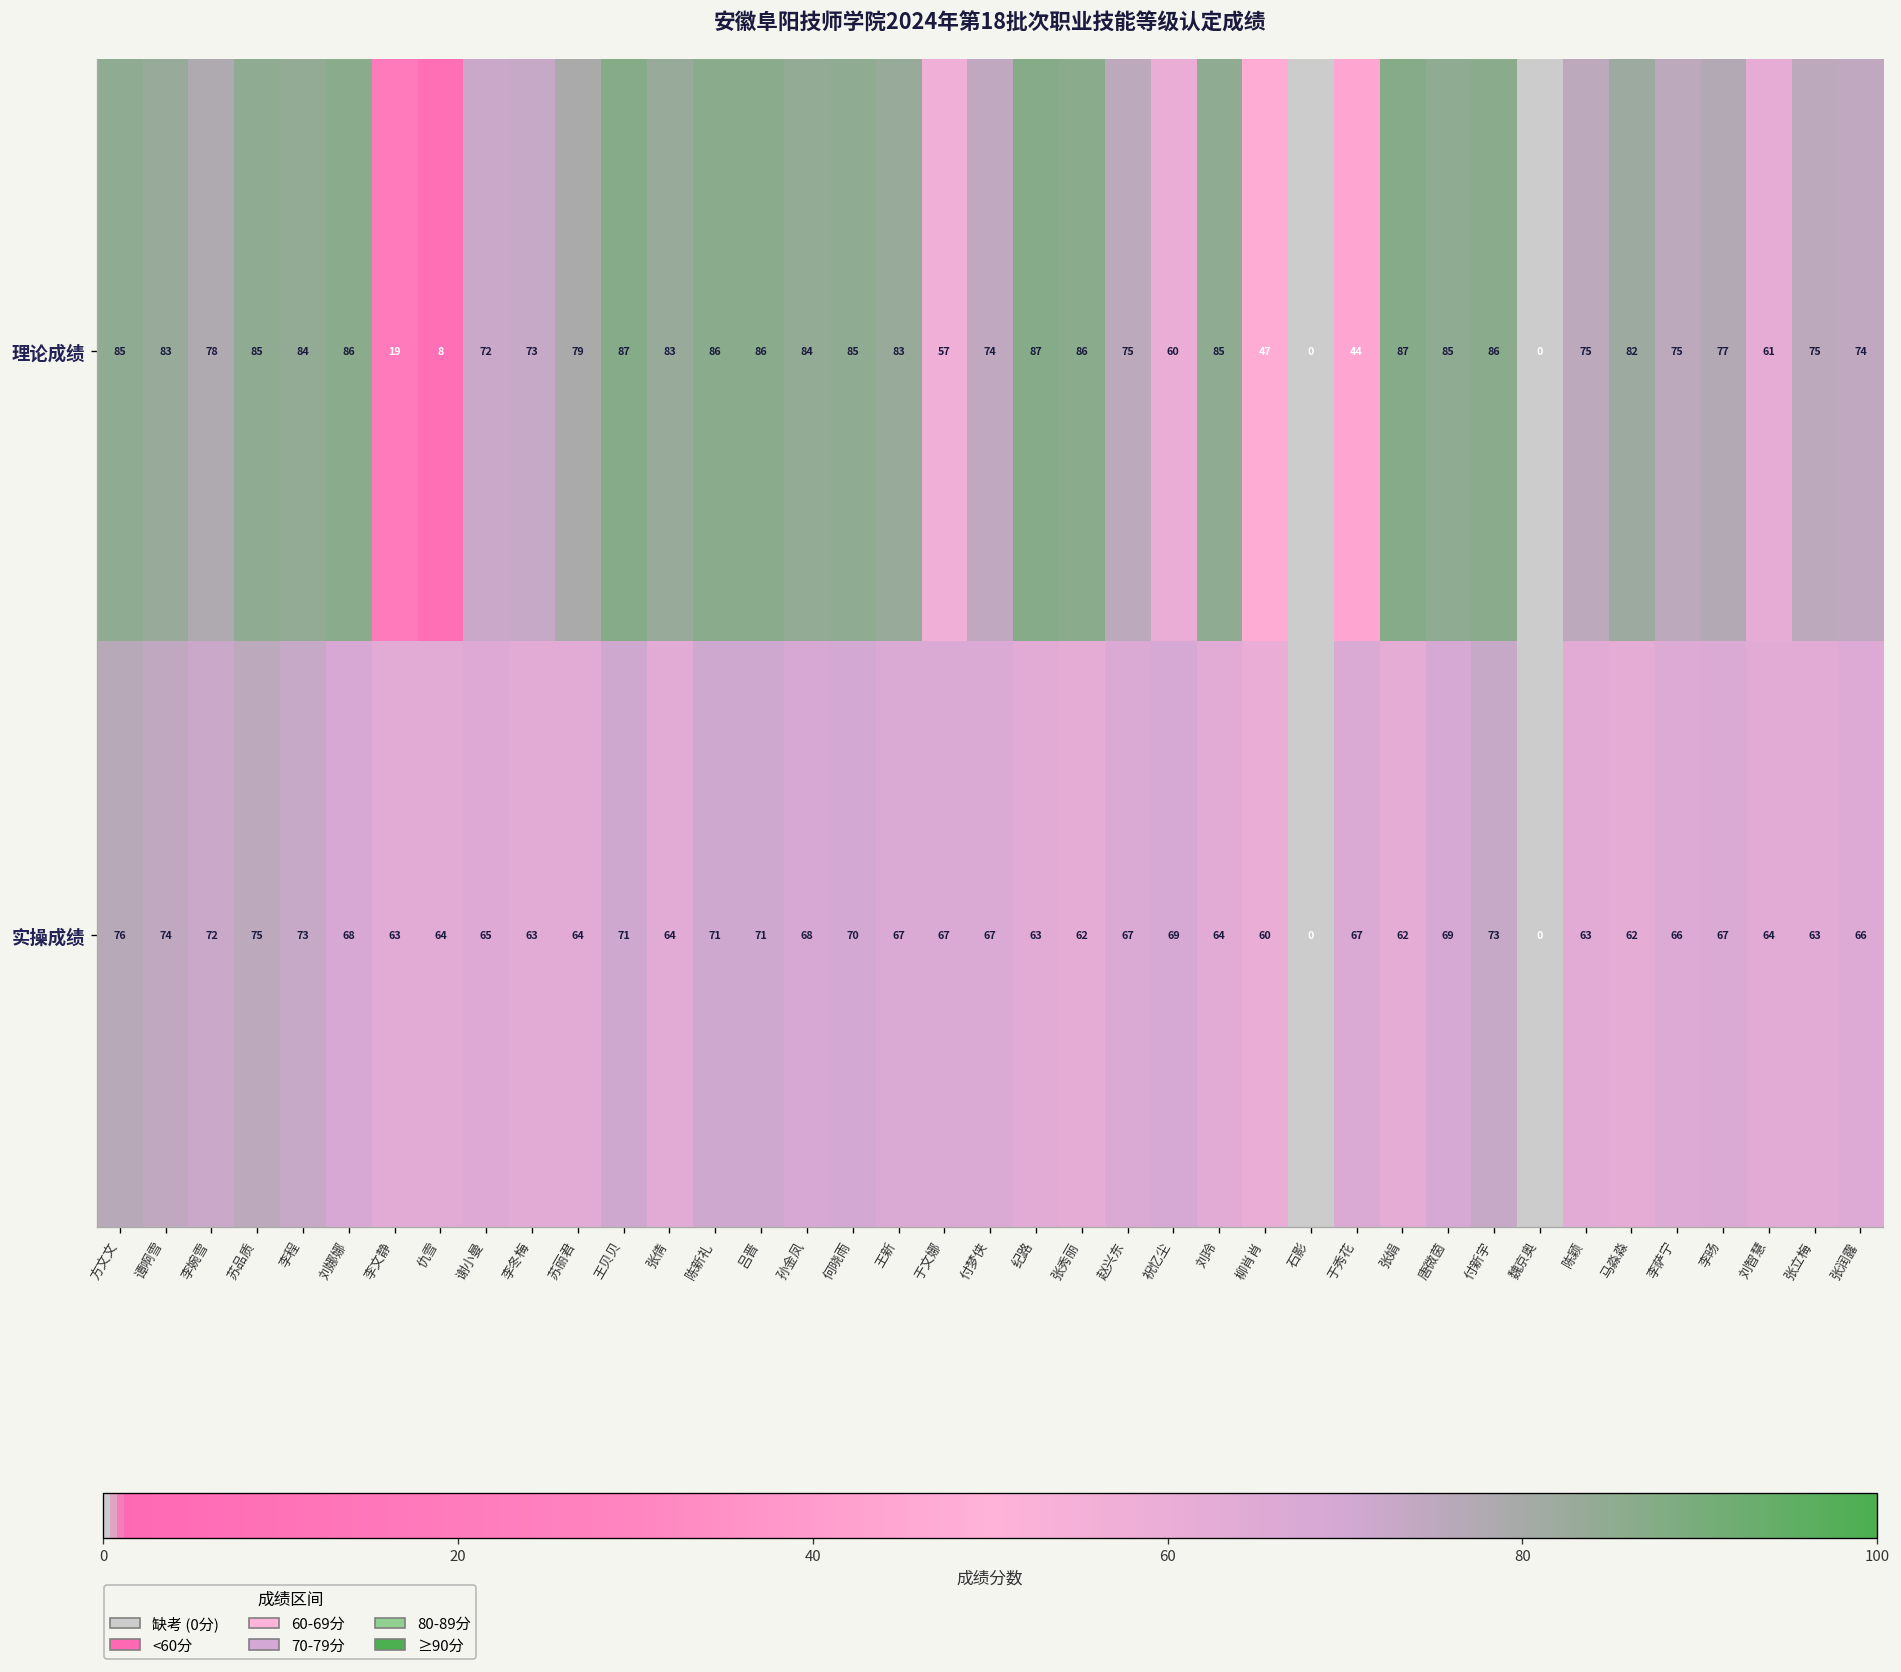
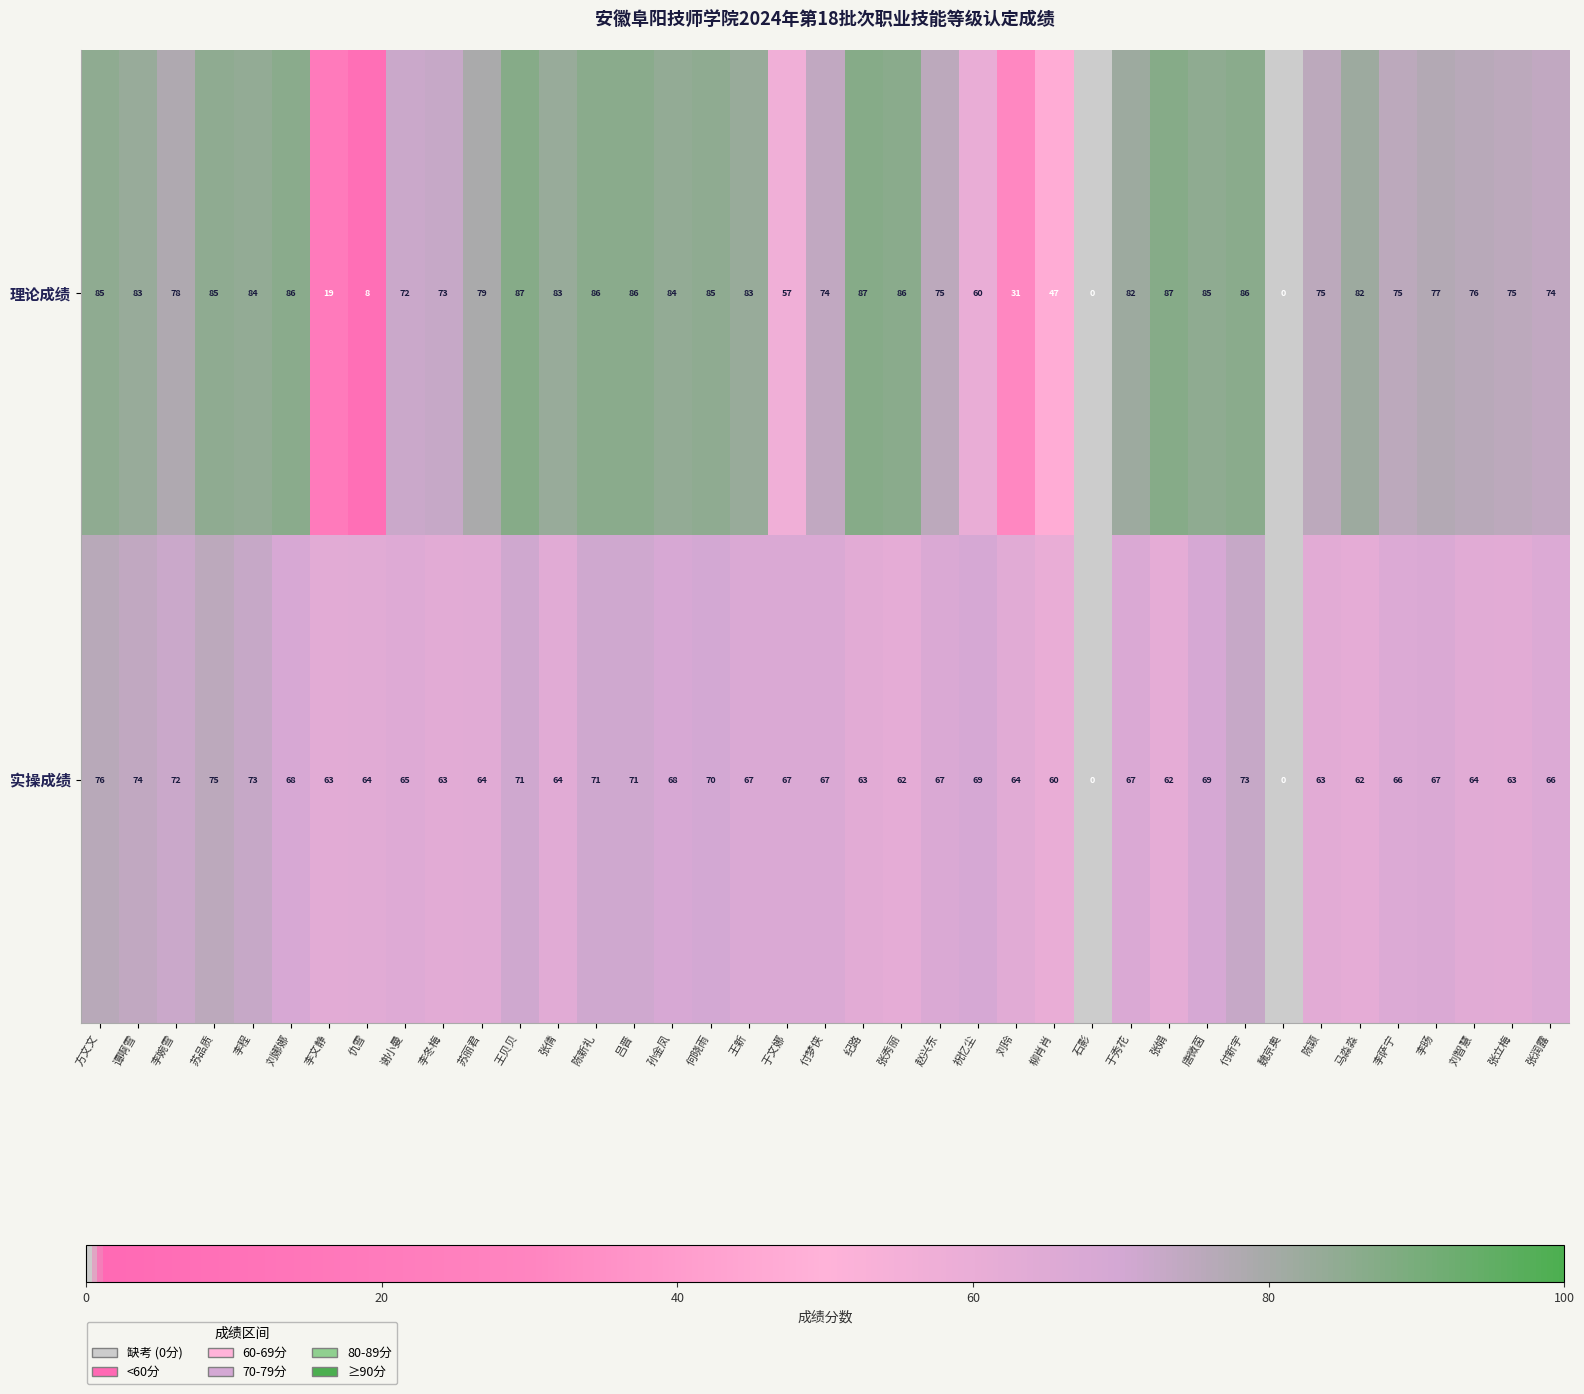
  {
    "理论成绩": {
      "方文文": 85,
      "谭啊雪": 83,
      "李婉雪": 78,
      "苏品质": 85,
      "李程": 84,
      "刘娜娜": 86,
      "李文静": 19,
      "仇雪": 8,
      "谢小曼": 72,
      "李冬梅": 73,
      "苏丽君": 79,
      "王贝贝": 87,
      "张倩": 83,
      "陈新礼": 86,
      "吕晋": 86,
      "孙金凤": 84,
      "何晓雨": 85,
      "王新": 83,
      "于文娜": 57,
      "付梦侠": 74,
      "纪路": 87,
      "张秀丽": 86,
      "赵兴东": 75,
      "祝忆尘": 60,
-     "刘玲": 85,
+     "刘玲": 31,
      "柳肖肖": 47,
      "石影": 0,
-     "于秀花": 44,
+     "于秀花": 82,
      "张娟": 87,
      "唐微茵": 85,
      "付新宇": 86,
      "魏京奥": 0,
      "陈颖": 75,
      "马淼淼": 82,
      "李萨宁": 75,
      "李旸": 77,
-     "刘智慧": 61,
+     "刘智慧": 76,
      "张立梅": 75,
      "张润露": 74
    },
    "实操成绩": {
      "方文文": 76,
      "谭啊雪": 74,
      "李婉雪": 72,
      "苏品质": 75,
      "李程": 73,
      "刘娜娜": 68,
      "李文静": 63,
      "仇雪": 64,
      "谢小曼": 65,
      "李冬梅": 63,
      "苏丽君": 64,
      "王贝贝": 71,
      "张倩": 64,
      "陈新礼": 71,
      "吕晋": 71,
      "孙金凤": 68,
      "何晓雨": 70,
      "王新": 67,
      "于文娜": 67,
      "付梦侠": 67,
      "纪路": 63,
      "张秀丽": 62,
      "赵兴东": 67,
      "祝忆尘": 69,
      "刘玲": 64,
      "柳肖肖": 60,
      "石影": 0,
      "于秀花": 67,
      "张娟": 62,
      "唐微茵": 69,
      "付新宇": 73,
      "魏京奥": 0,
      "陈颖": 63,
      "马淼淼": 62,
      "李萨宁": 66,
      "李旸": 67,
      "刘智慧": 64,
      "张立梅": 63,
      "张润露": 66
    }
  }
